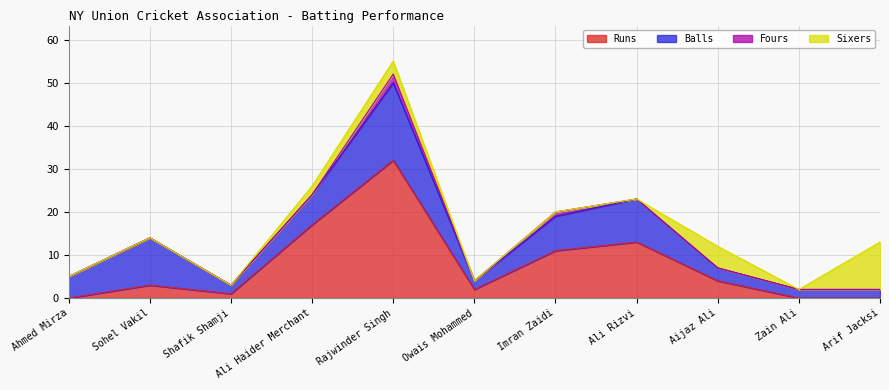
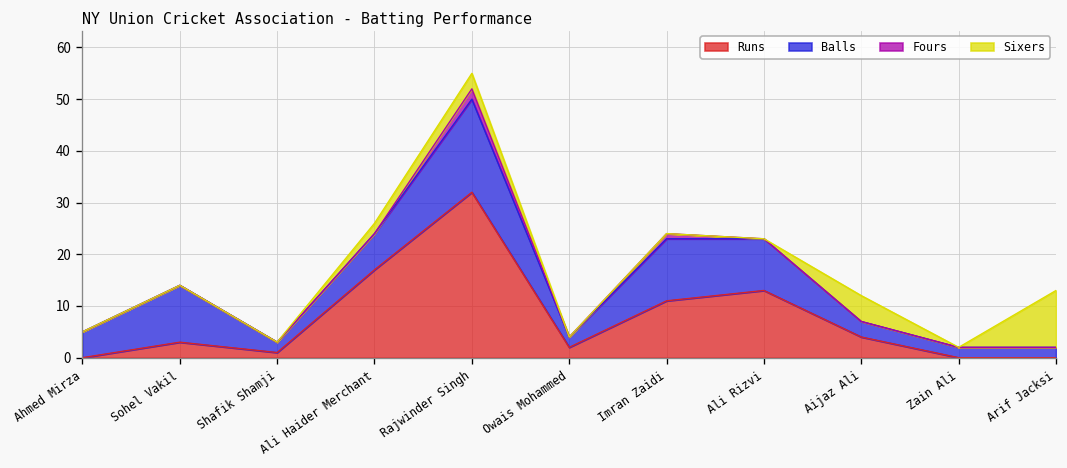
  {
    "Runs": {
      "Ahmed Mirza": 0,
      "Sohel Vakil": 3,
      "Shafik Shamji": 1,
      "Ali Haider Merchant": 17,
      "Rajwinder Singh": 32,
      "Owais Mohammed": 2,
      "Imran Zaidi": 11,
      "Ali Rizvi": 13,
      "Aijaz Ali": 4,
      "Zain Ali": 0,
      "Arif Jacksi": 0
    },
    "Balls": {
      "Rajwinder Singh": 18,
-     "Imran Zaidi": 8
+     "Imran Zaidi": 12
    },
    "Fours": {
      "Rajwinder Singh": 2
    },
    "Sixers": {
      "Ali Haider Merchant": 2,
      "Rajwinder Singh": 3,
      "Aijaz Ali": 5,
      "Arif Jacksi": 11
    }
  }
